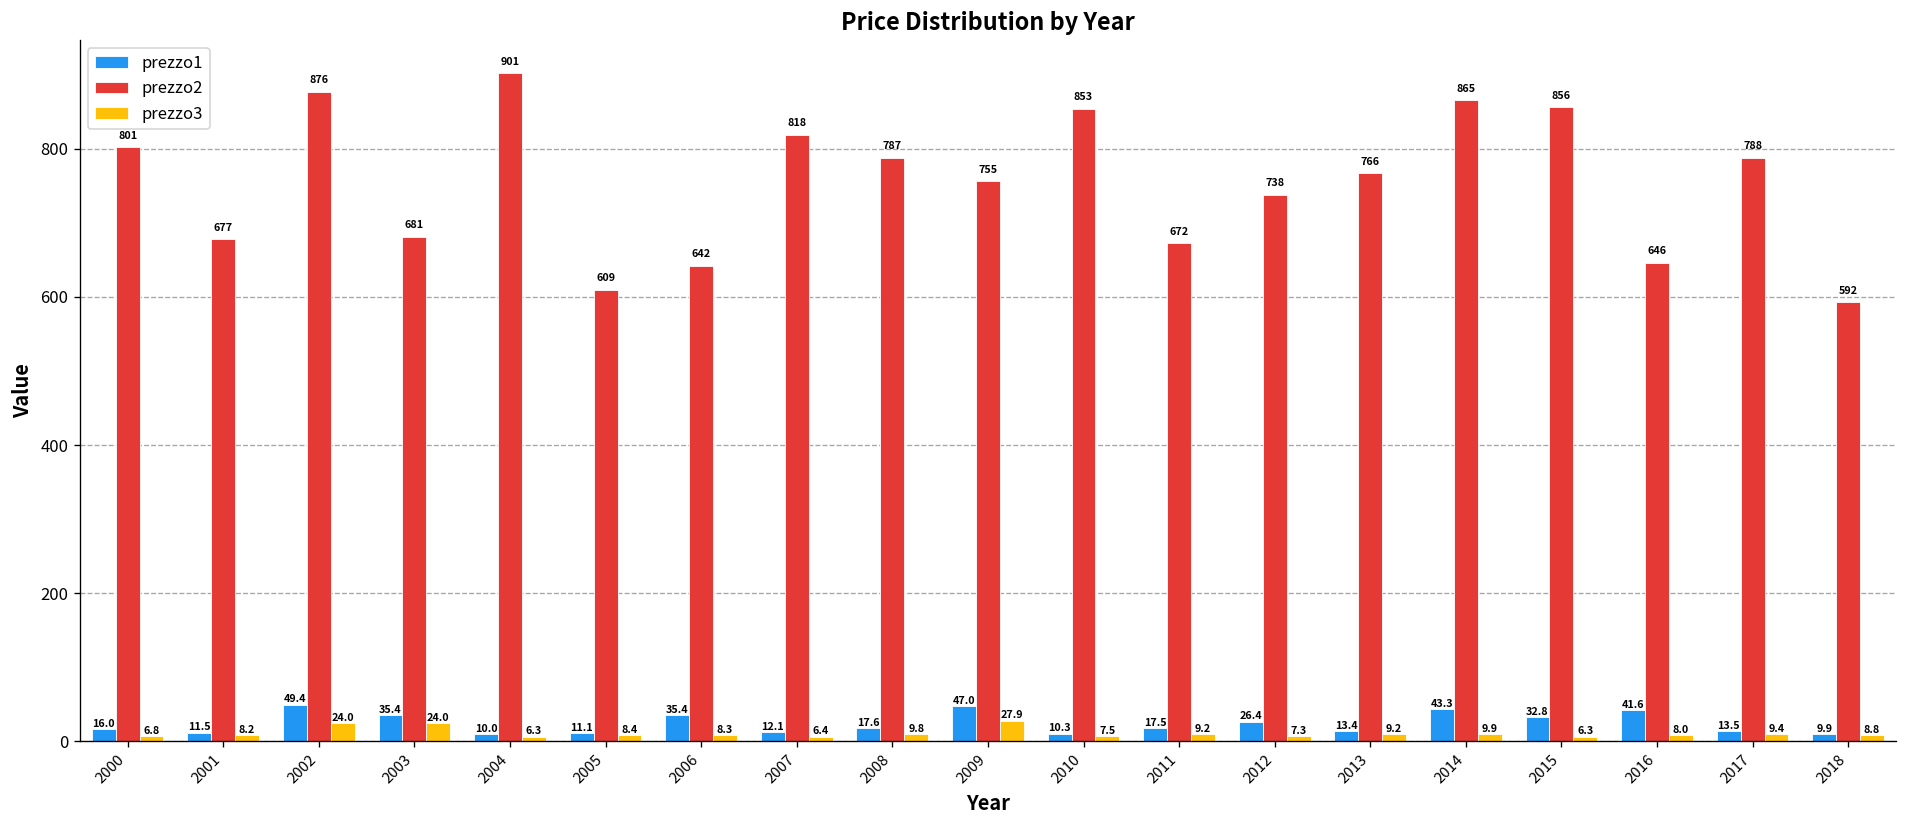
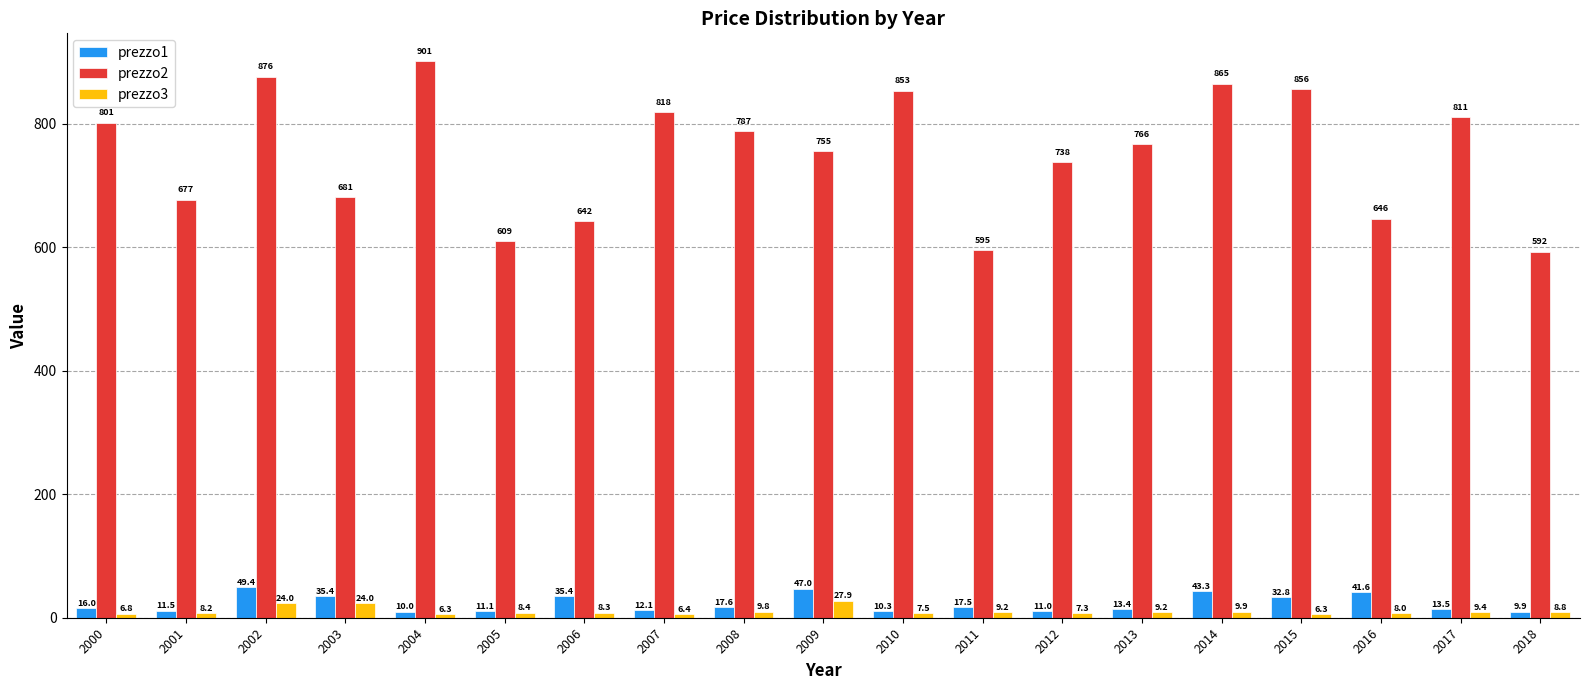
  {
    "prezzo1": {
      "2000": 16.0,
      "2001": 11.5,
      "2002": 49.4,
      "2003": 35.4,
      "2004": 10.0,
      "2005": 11.1,
      "2006": 35.4,
      "2007": 12.1,
      "2008": 17.6,
      "2009": 47.0,
      "2010": 10.3,
      "2011": 17.5,
-     "2012": 26.4,
+     "2012": 11.0,
      "2013": 13.4,
      "2014": 43.3,
      "2015": 32.8,
      "2016": 41.6,
      "2017": 13.5,
      "2018": 9.9
    },
    "prezzo2": {
      "2003": 681,
      "2006": 642,
-     "2011": 672,
+     "2011": 595,
      "2012": 738,
      "2014": 865,
      "2015": 856,
      "2016": 646,
-     "2017": 788
+     "2017": 811
    },
    "prezzo3": {
      "2000": 6.8,
      "2001": 8.2,
      "2002": 24.0,
      "2003": 24.0,
      "2004": 6.3,
      "2005": 8.4,
      "2006": 8.3,
      "2007": 6.4,
      "2008": 9.8,
      "2009": 27.9,
      "2010": 7.5,
      "2011": 9.2,
      "2012": 7.3,
      "2013": 9.2,
      "2014": 9.9,
      "2015": 6.3,
      "2016": 8.0,
      "2017": 9.4,
      "2018": 8.8
    }
  }
